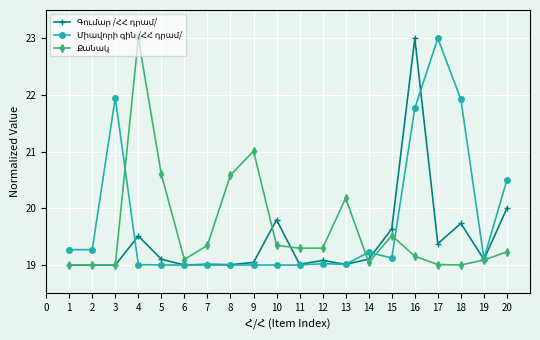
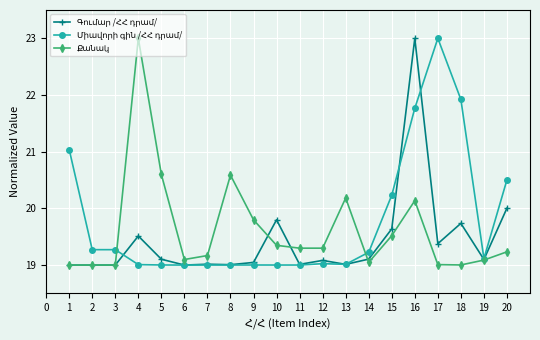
  {
    "Գումար /ՀՀ դրամ/": {
      "4": 19.5,
      "5": 19.1,
      "9": 19.0,
      "10": 19.8,
      "12": 19.1,
      "14": 19.1,
      "15": 19.6,
      "16": 23.0,
      "17": 19.4,
      "18": 19.7,
      "20": 20.0
    },
    "Միավորի գին /ՀՀ դրամ/": {
-     "1": 19.3,
+     "1": 21.0,
      "2": 19.3,
-     "3": 22.0,
+     "3": 19.3,
      "4": 19.0,
      "5": 19.0,
      "9": 19.0,
      "10": 19.0,
      "12": 19.0,
      "14": 19.2,
-     "15": 19.1,
+     "15": 20.2,
      "16": 21.8,
      "17": 23.0,
      "18": 21.9,
      "20": 20.5
    },
    "Քանակ": {
      "5": 20.6,
      "6": 19.1,
-     "7": 19.3,
+     "7": 19.2,
      "8": 20.6,
-     "9": 21.0,
+     "9": 19.8,
      "10": 19.3,
      "11": 19.3,
      "12": 19.3,
      "13": 20.2,
      "14": 19.0,
      "15": 19.5,
-     "16": 19.2,
+     "16": 20.1,
      "17": 19.0,
      "18": 19.0,
      "20": 19.2
    }
  }
